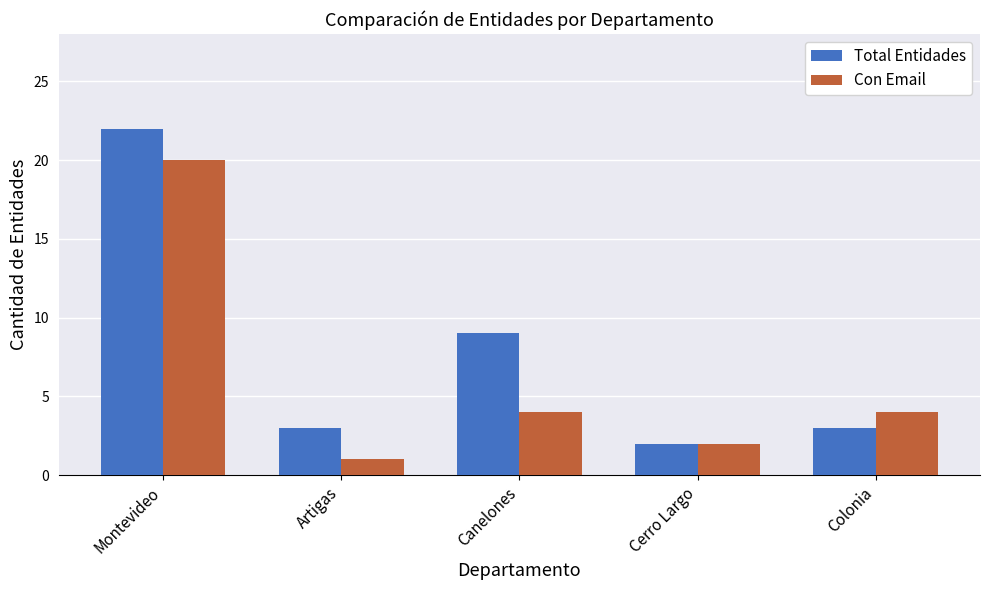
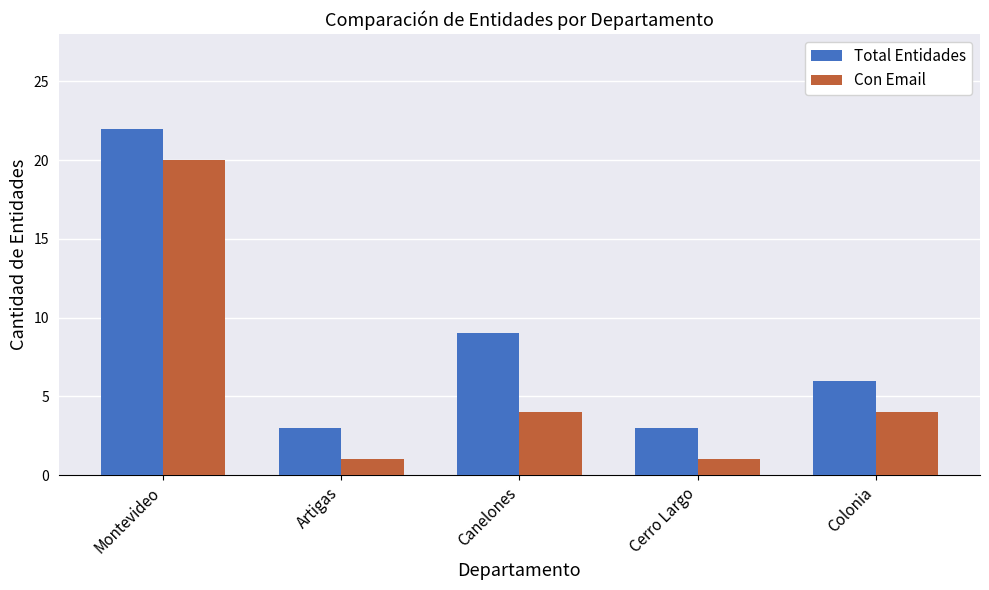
  {
    "Total Entidades": {
      "Montevideo": 22,
      "Artigas": 3,
      "Canelones": 9,
-     "Cerro Largo": 2,
-     "Colonia": 3
+     "Cerro Largo": 3,
+     "Colonia": 6
    },
    "Con Email": {
      "Montevideo": 20,
      "Artigas": 1,
      "Canelones": 4,
-     "Cerro Largo": 2,
+     "Cerro Largo": 1,
      "Colonia": 4
    }
  }
